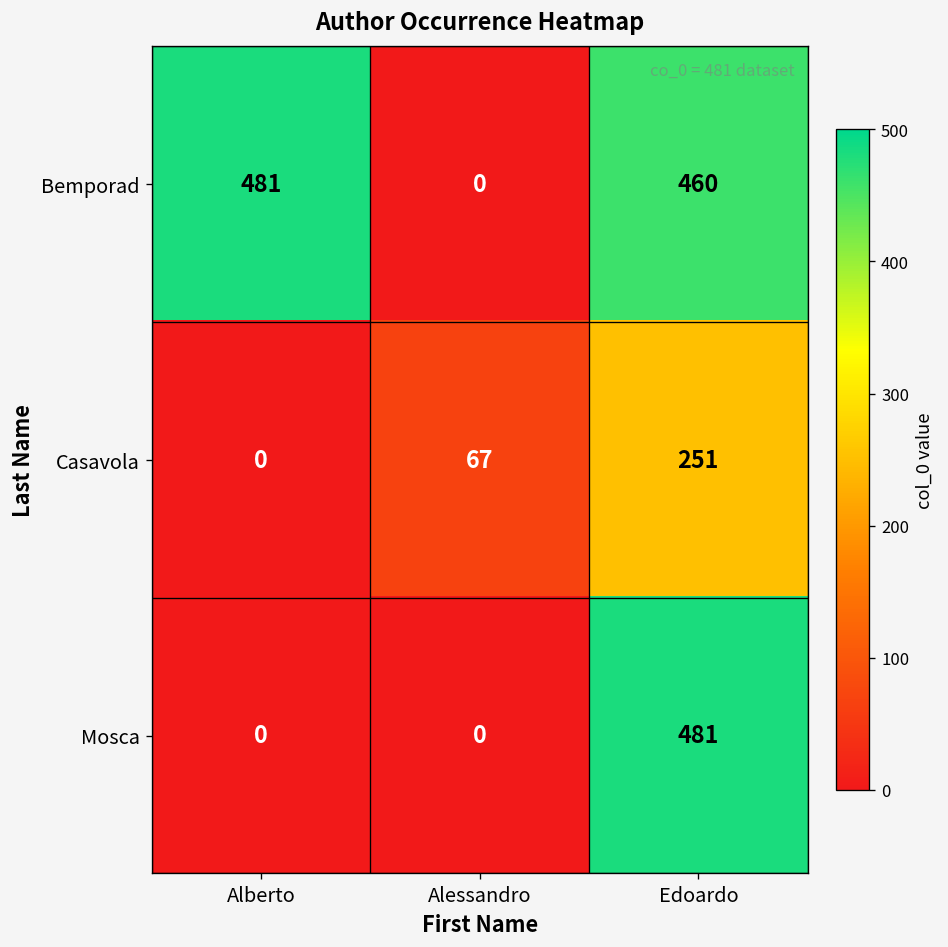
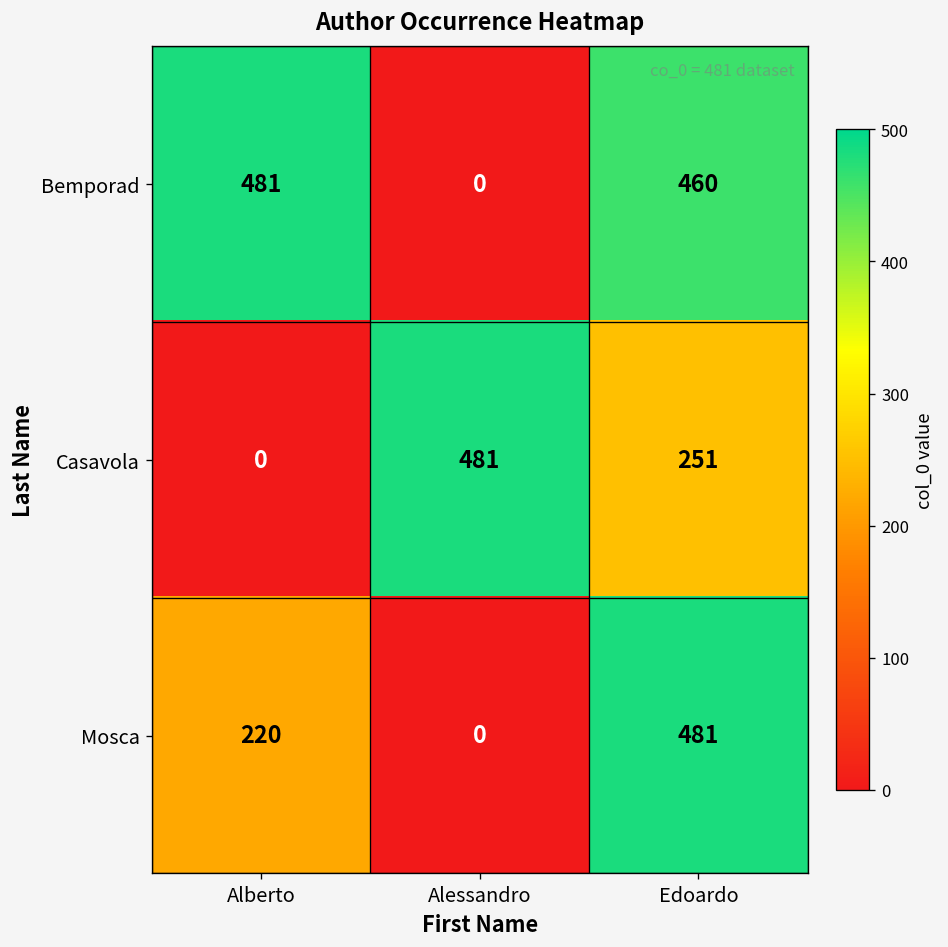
  {
    "Bemporad": {
      "Alberto": 481,
      "Alessandro": 0
    },
    "Casavola": {
      "Alberto": 0,
-     "Alessandro": 67,
+     "Alessandro": 481,
      "Edoardo": 251
    },
    "Mosca": {
-     "Alberto": 0,
+     "Alberto": 220,
      "Alessandro": 0,
      "Edoardo": 481
    }
  }
